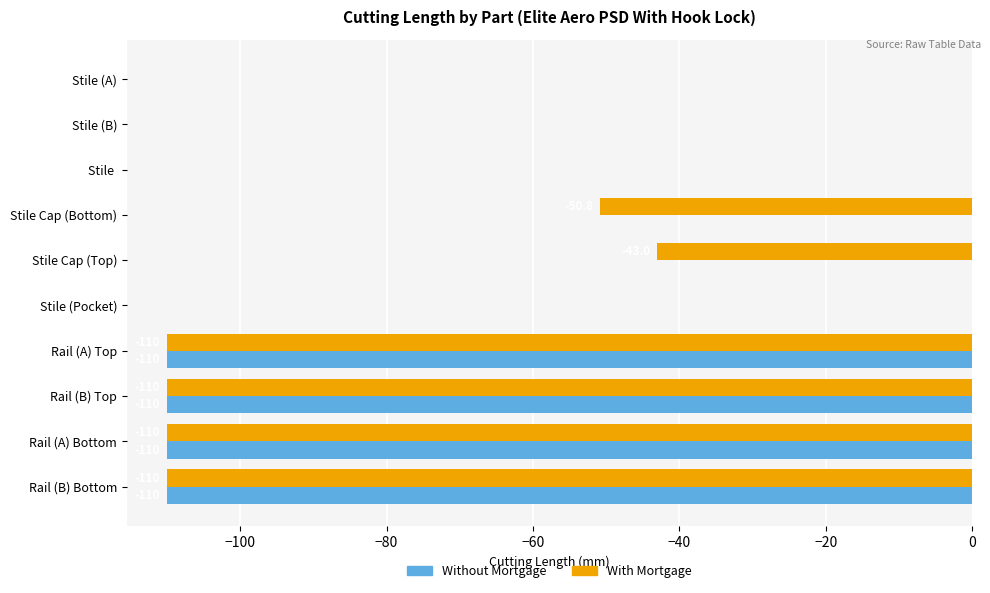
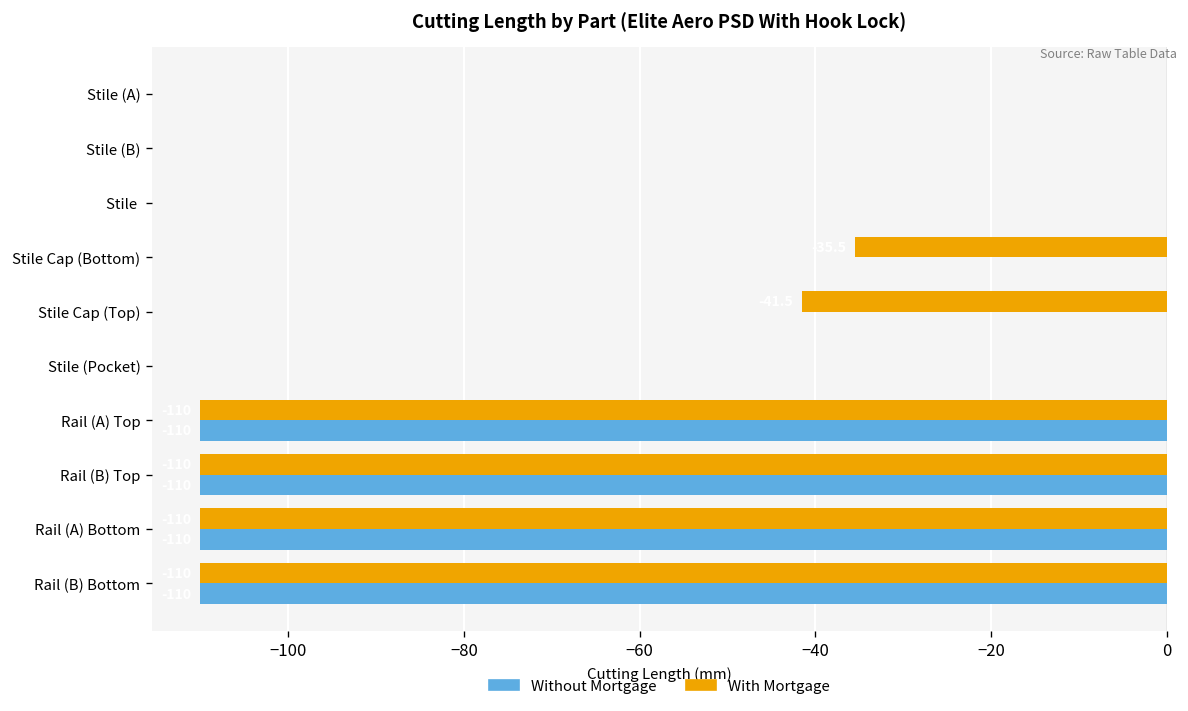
  {
    "Without Mortgage": {
      "Stile (A)": 0,
      "Stile (B)": 0,
      "Stile": 0,
      "Stile Cap (Bottom)": 0,
      "Stile Cap (Top)": 0,
      "Stile (Pocket)": 0,
      "Rail (A) Top": -110,
      "Rail (B) Top": -110,
      "Rail (A) Bottom": -110,
      "Rail (B) Bottom": -110
    },
    "With Mortgage": {
      "Stile (A)": 0,
      "Stile (B)": 0,
      "Stile": 0,
-     "Stile Cap (Bottom)": -51,
-     "Stile Cap (Top)": -43,
+     "Stile Cap (Bottom)": -36,
+     "Stile Cap (Top)": -42,
      "Stile (Pocket)": 0,
      "Rail (A) Top": -110,
      "Rail (B) Top": -110,
      "Rail (A) Bottom": -110,
      "Rail (B) Bottom": -110
    }
  }
